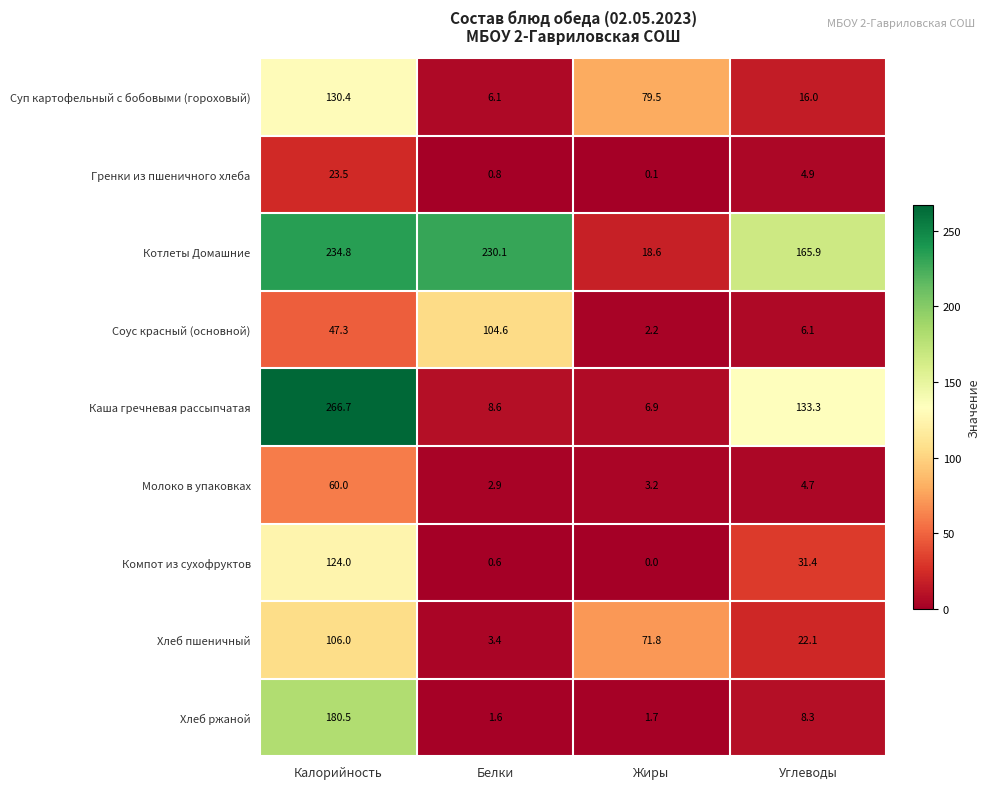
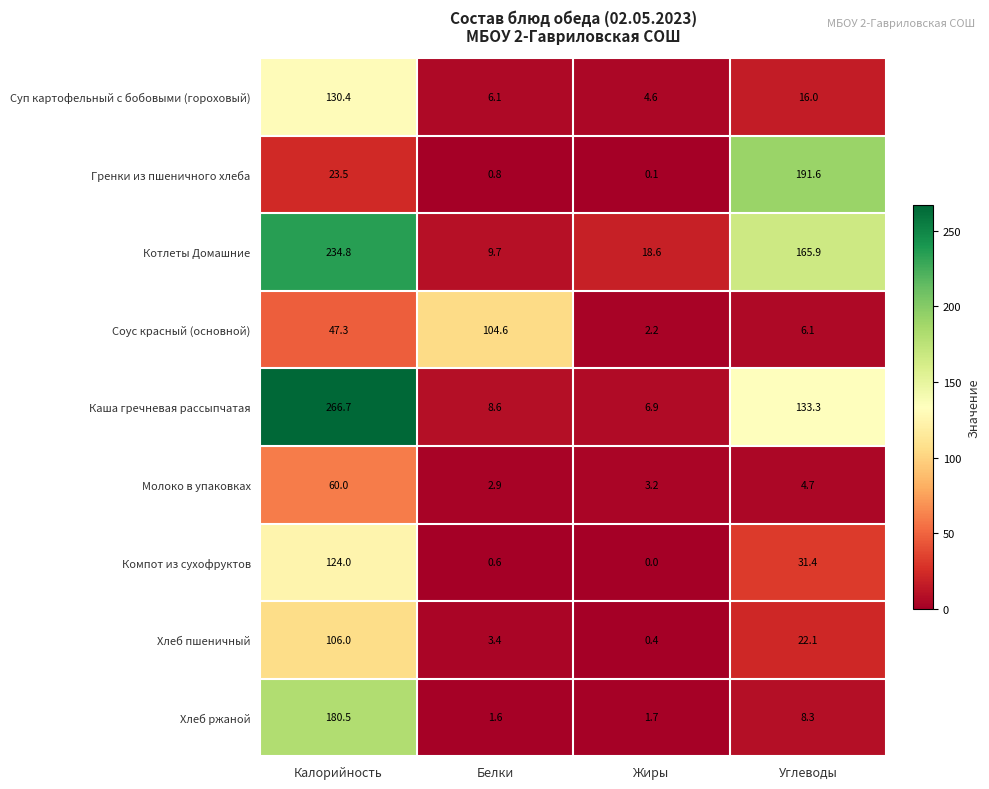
  {
    "Суп картофельный с бобовыми (гороховый)": {
      "Калорийность": 130.4,
      "Белки": 6.1,
-     "Жиры": 79.5,
+     "Жиры": 4.6,
      "Углеводы": 16.0
    },
    "Гренки из пшеничного хлеба": {
      "Калорийность": 23.5,
      "Белки": 0.8,
      "Жиры": 0.1,
-     "Углеводы": 4.9
+     "Углеводы": 191.6
    },
    "Котлеты Домашние": {
      "Калорийность": 234.8,
-     "Белки": 230.1,
+     "Белки": 9.7,
      "Жиры": 18.6,
      "Углеводы": 165.9
    },
    "Соус красный (основной)": {
      "Калорийность": 47.3,
      "Белки": 104.6,
      "Жиры": 2.2,
      "Углеводы": 6.1
    },
    "Каша гречневая рассыпчатая": {
      "Калорийность": 266.7,
      "Белки": 8.6,
      "Жиры": 6.9,
      "Углеводы": 133.3
    },
    "Молоко в упаковках": {
      "Калорийность": 60.0,
      "Белки": 2.9,
      "Жиры": 3.2,
      "Углеводы": 4.7
    },
    "Компот из сухофруктов": {
      "Калорийность": 124.0,
      "Белки": 0.6,
      "Жиры": 0.0,
      "Углеводы": 31.4
    },
    "Хлеб пшеничный": {
      "Калорийность": 106.0,
      "Белки": 3.4,
-     "Жиры": 71.8,
+     "Жиры": 0.4,
      "Углеводы": 22.1
    },
    "Хлеб ржаной": {
      "Калорийность": 180.5,
      "Белки": 1.6,
      "Жиры": 1.7,
      "Углеводы": 8.3
    }
  }
